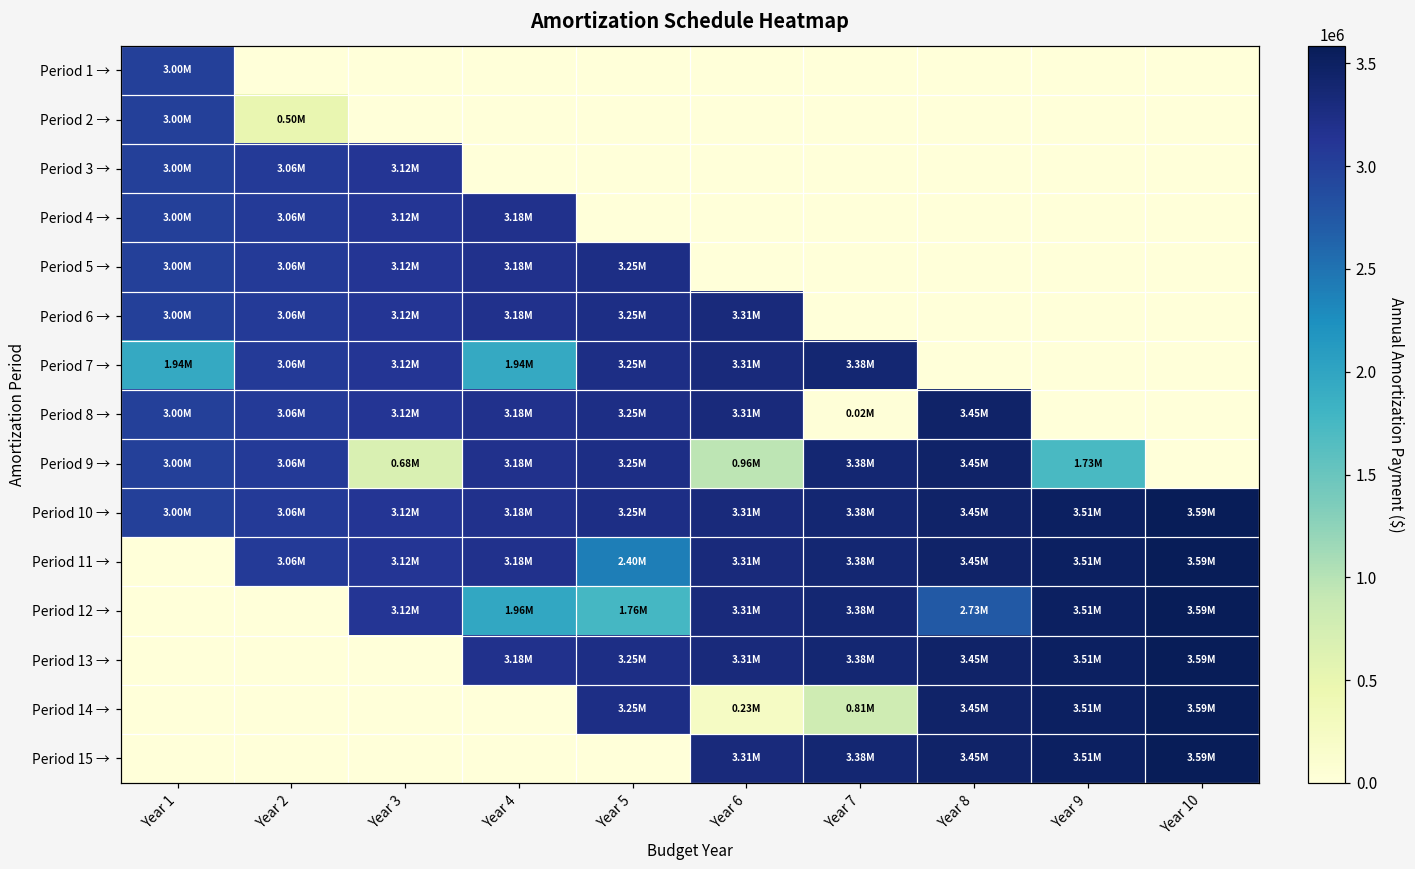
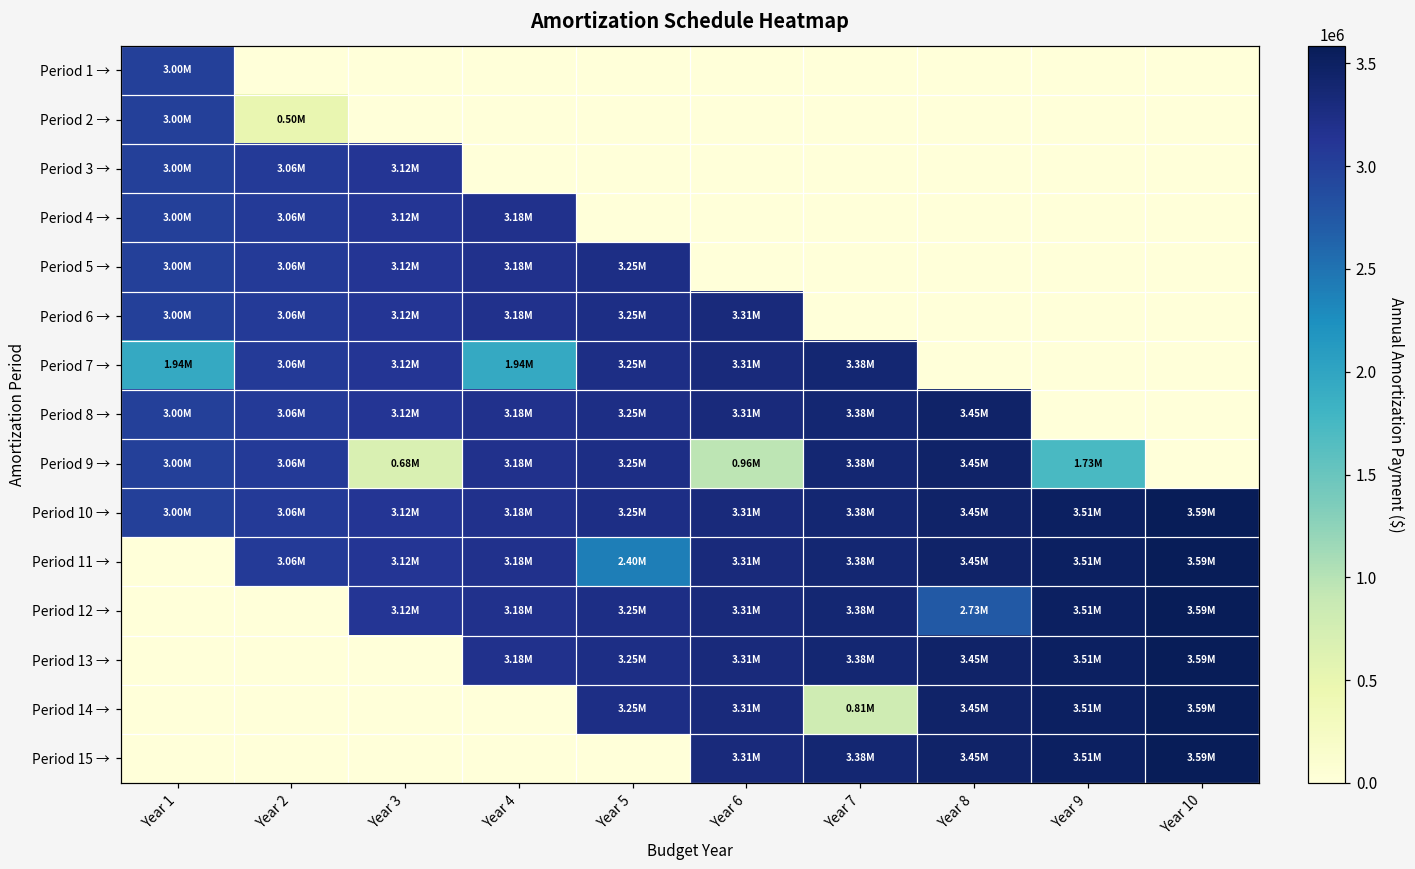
  {
    "Period 1 →": {
      "Year 1": "3.00M"
    },
    "Period 2 →": {
      "Year 1": "3.00M",
      "Year 2": "0.50M"
    },
    "Period 3 →": {
      "Year 1": "3.00M",
      "Year 2": "3.06M",
      "Year 3": "3.12M"
    },
    "Period 4 →": {
      "Year 1": "3.00M",
      "Year 2": "3.06M",
      "Year 3": "3.12M",
      "Year 4": "3.18M"
    },
    "Period 5 →": {
      "Year 1": "3.00M",
      "Year 2": "3.06M",
      "Year 3": "3.12M",
      "Year 4": "3.18M",
      "Year 5": "3.25M"
    },
    "Period 6 →": {
      "Year 1": "3.00M",
      "Year 2": "3.06M",
      "Year 3": "3.12M",
      "Year 4": "3.18M",
      "Year 5": "3.25M",
      "Year 6": "3.31M"
    },
    "Period 7 →": {
      "Year 1": "1.94M",
      "Year 2": "3.06M",
      "Year 3": "3.12M",
      "Year 4": "1.94M",
      "Year 5": "3.25M",
      "Year 6": "3.31M",
      "Year 7": "3.38M"
    },
    "Period 8 →": {
      "Year 1": "3.00M",
      "Year 2": "3.06M",
      "Year 3": "3.12M",
      "Year 4": "3.18M",
      "Year 5": "3.25M",
      "Year 6": "3.31M",
-     "Year 7": "0.02M",
+     "Year 7": "3.38M",
      "Year 8": "3.45M"
    },
    "Period 9 →": {
      "Year 1": "3.00M",
      "Year 2": "3.06M",
      "Year 3": "0.68M",
      "Year 4": "3.18M",
      "Year 5": "3.25M",
      "Year 6": "0.96M",
      "Year 7": "3.38M",
      "Year 8": "3.45M",
      "Year 9": "1.73M"
    },
    "Period 10 →": {
      "Year 1": "3.00M",
      "Year 2": "3.06M",
      "Year 3": "3.12M",
      "Year 4": "3.18M",
      "Year 5": "3.25M",
      "Year 6": "3.31M",
      "Year 7": "3.38M",
      "Year 8": "3.45M",
      "Year 9": "3.51M",
      "Year 10": "3.59M"
    },
    "Period 11 →": {
      "Year 2": "3.06M",
      "Year 3": "3.12M",
      "Year 4": "3.18M",
      "Year 5": "2.40M",
      "Year 6": "3.31M",
      "Year 7": "3.38M",
      "Year 8": "3.45M",
      "Year 9": "3.51M",
      "Year 10": "3.59M"
    },
    "Period 12 →": {
      "Year 3": "3.12M",
-     "Year 4": "1.96M",
-     "Year 5": "1.76M",
+     "Year 4": "3.18M",
+     "Year 5": "3.25M",
      "Year 6": "3.31M",
      "Year 7": "3.38M",
      "Year 8": "2.73M",
      "Year 9": "3.51M",
      "Year 10": "3.59M"
    },
    "Period 13 →": {
      "Year 4": "3.18M",
      "Year 5": "3.25M",
      "Year 6": "3.31M",
      "Year 7": "3.38M",
      "Year 8": "3.45M",
      "Year 9": "3.51M",
      "Year 10": "3.59M"
    },
    "Period 14 →": {
      "Year 5": "3.25M",
-     "Year 6": "0.23M",
+     "Year 6": "3.31M",
      "Year 7": "0.81M",
      "Year 8": "3.45M",
      "Year 9": "3.51M",
      "Year 10": "3.59M"
    },
    "Period 15 →": {
      "Year 6": "3.31M",
      "Year 7": "3.38M",
      "Year 8": "3.45M",
      "Year 9": "3.51M",
      "Year 10": "3.59M"
    }
  }
